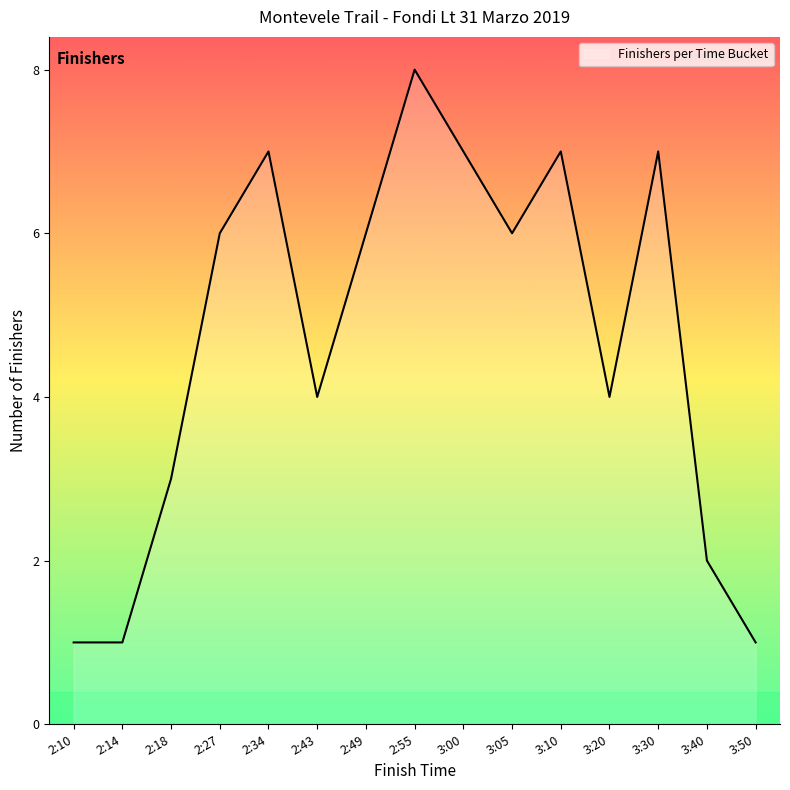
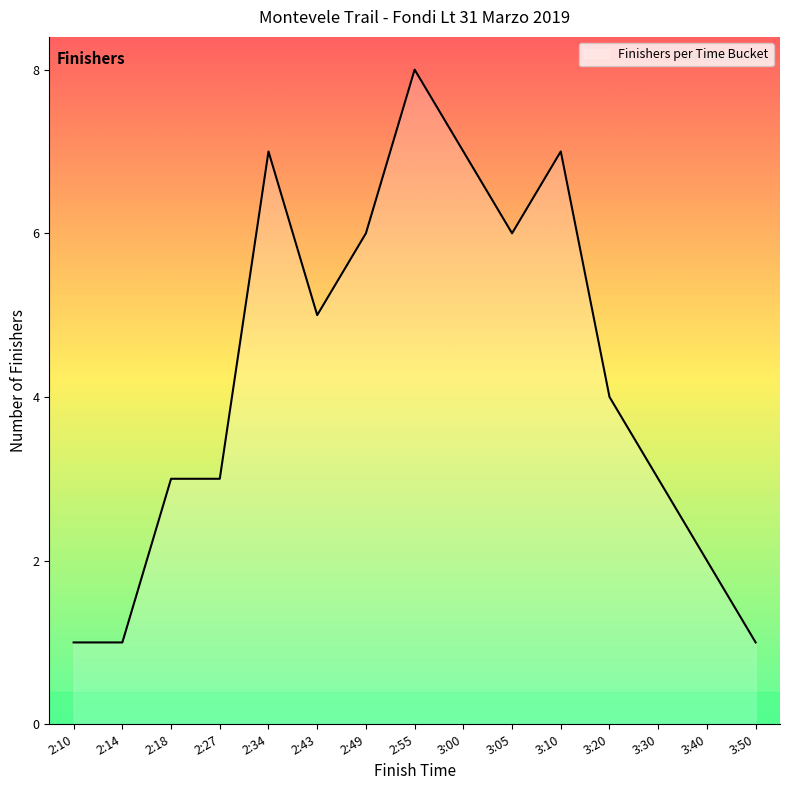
  {
    "2:10": 1,
    "2:14": 1,
    "2:18": 3,
-   "2:27": 6,
+   "2:27": 3,
    "2:34": 7,
-   "2:43": 4,
+   "2:43": 5,
    "2:49": 6,
    "2:55": 8,
    "3:00": 7,
    "3:05": 6,
    "3:10": 7,
    "3:20": 4,
-   "3:30": 7,
+   "3:30": 3,
    "3:40": 2,
    "3:50": 1
  }
